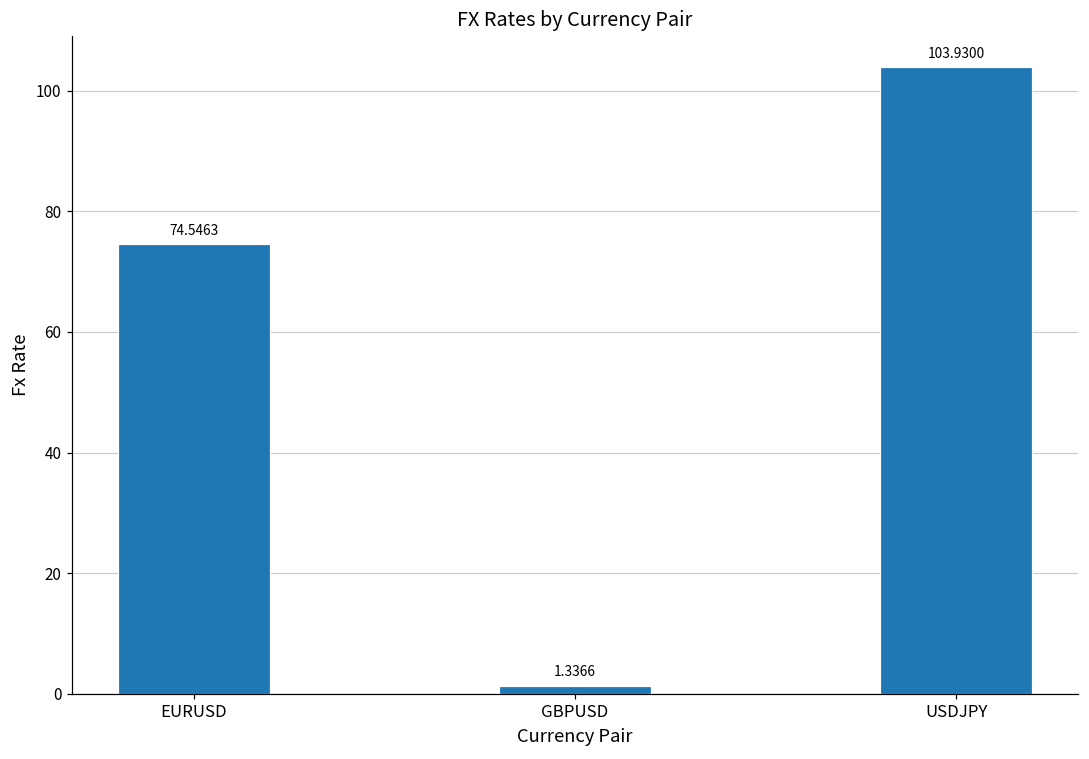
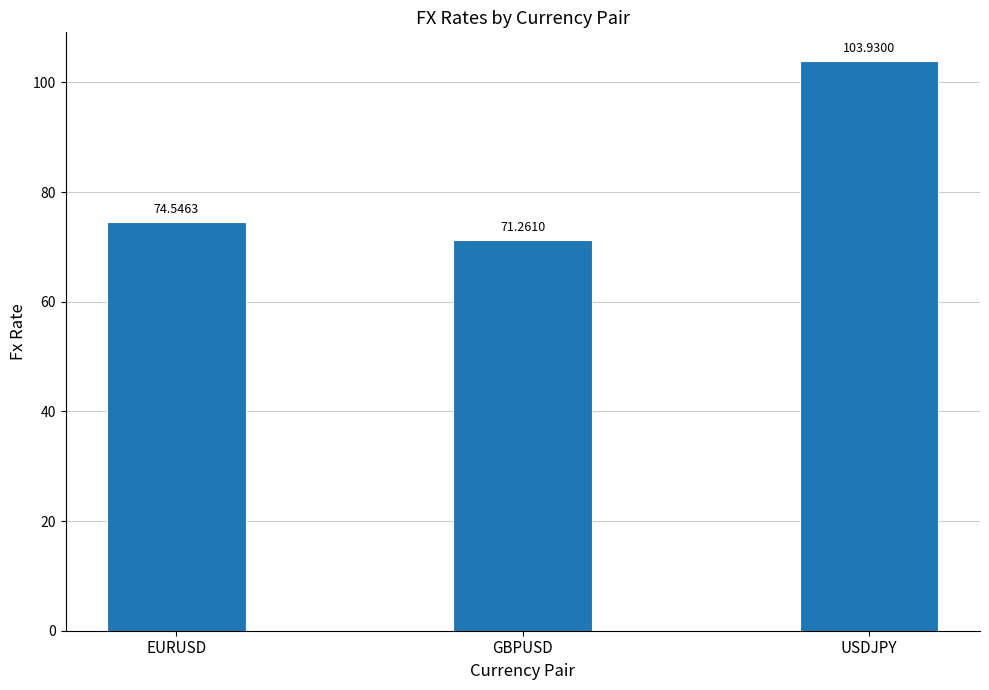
  {
    "EURUSD": 74.5463,
-   "GBPUSD": 1.3366,
+   "GBPUSD": 71.2610,
    "USDJPY": 103.9300
  }
